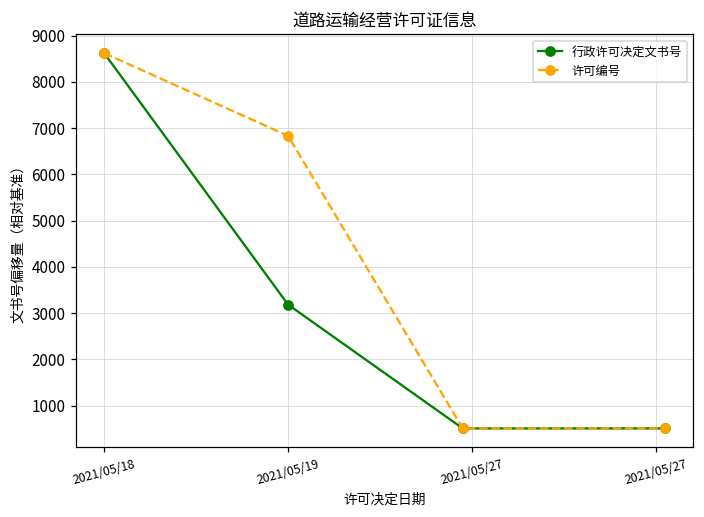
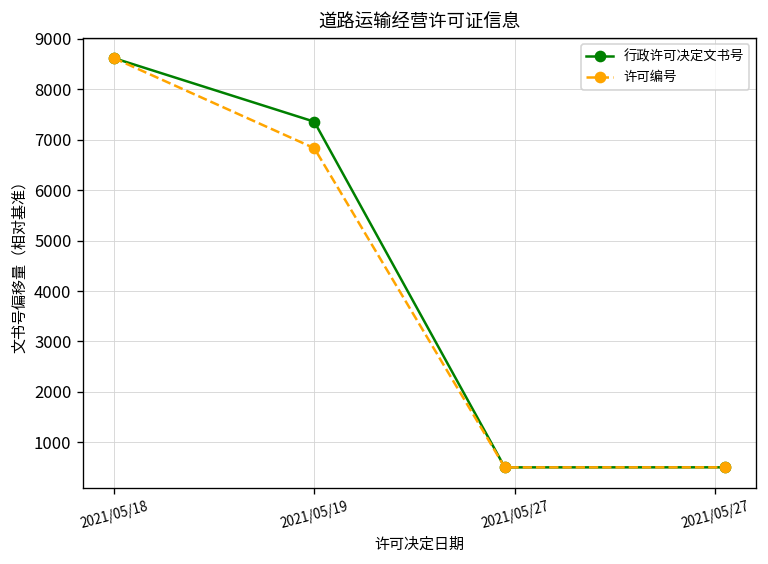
  {
    "行政许可决定文书号": {
-     "2021/05/19": 3200
+     "2021/05/19": 7400
    },
    "许可编号": {
      "2021/05/19": 6800
    }
  }
